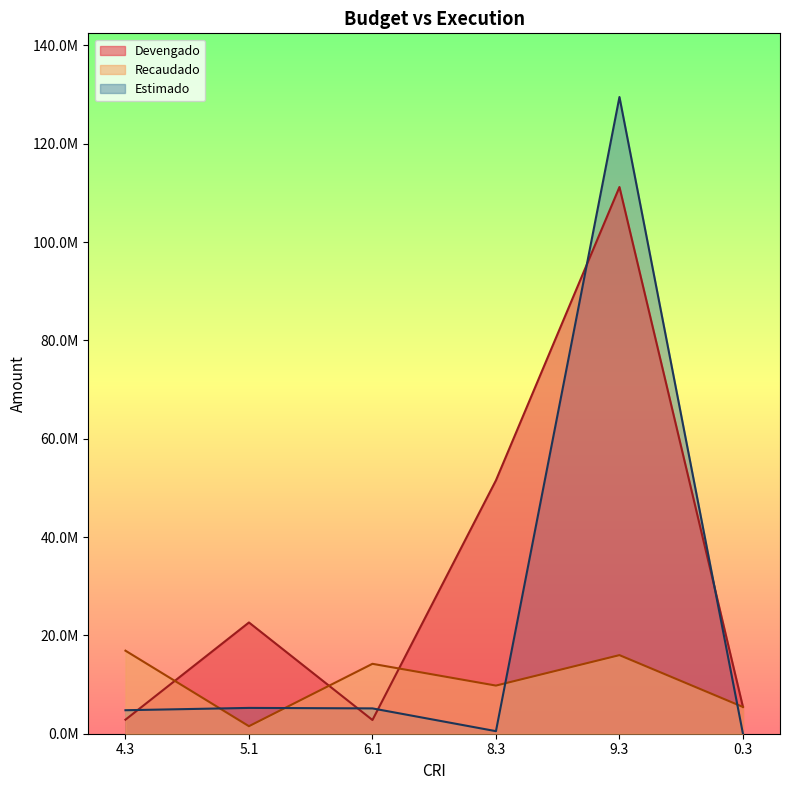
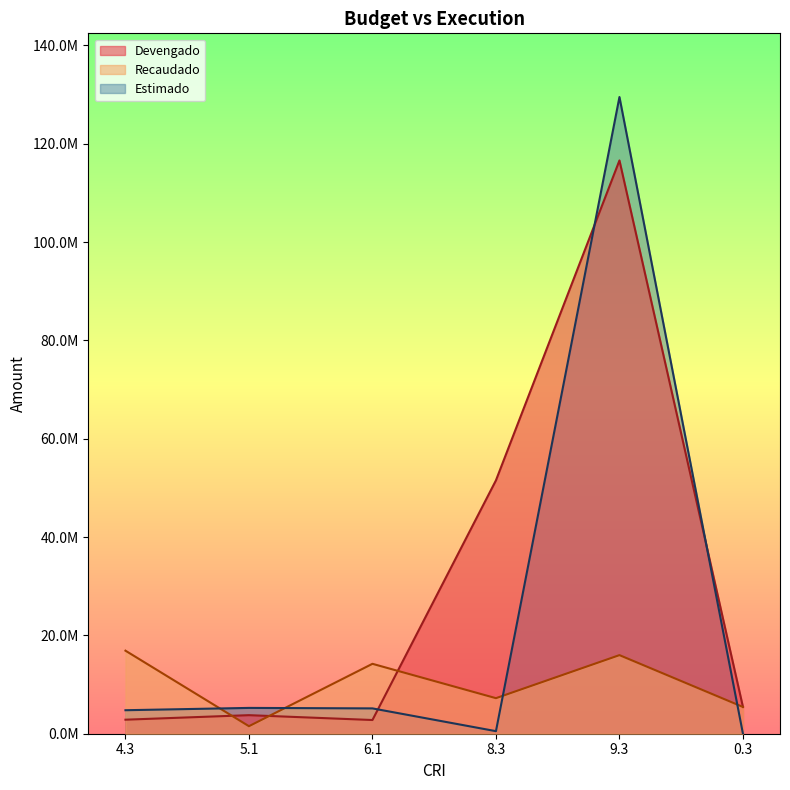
  {
    "Devengado": {
      "4.3": 3000000,
-     "5.1": 23000000,
+     "5.1": 4000000,
      "6.1": 3000000,
      "8.3": 52000000,
-     "9.3": 111000000
+     "9.3": 117000000
    },
    "Recaudado": {
      "4.3": 17000000,
      "5.1": 2000000,
      "6.1": 14000000,
-     "8.3": 10000000,
+     "8.3": 7000000,
      "9.3": 16000000
    },
    "Estimado": {
      "4.3": 5000000,
      "5.1": 5000000,
      "6.1": 5000000,
      "8.3": 1000000,
      "9.3": 129000000,
      "0.3": 0
    }
  }
